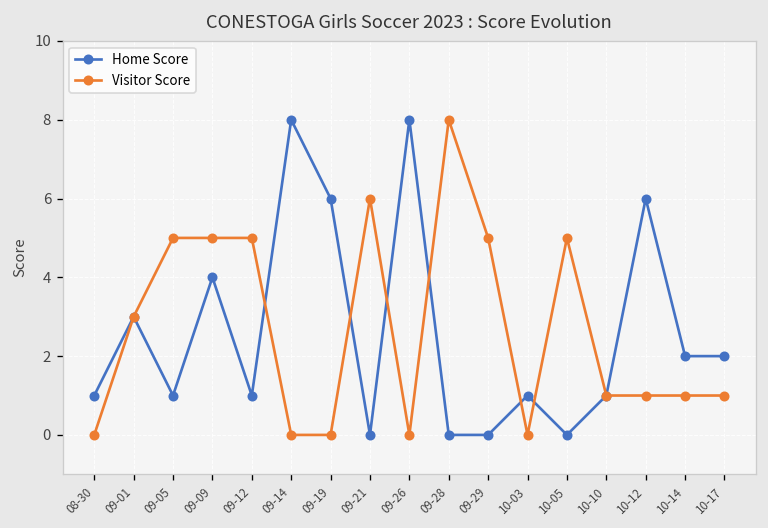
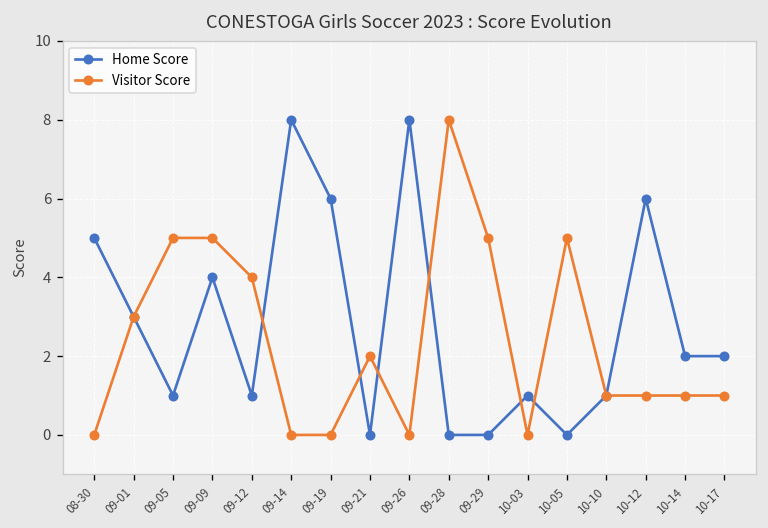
  {
    "Home Score": {
-     "08-30": 1,
+     "08-30": 5,
      "09-05": 1,
      "09-09": 4,
      "09-12": 1,
      "09-14": 8,
      "09-19": 6,
      "09-21": 0,
      "09-26": 8,
      "09-28": 0,
      "09-29": 0,
      "10-03": 1,
      "10-05": 0,
      "10-12": 6,
      "10-14": 2,
      "10-17": 2
    },
    "Visitor Score": {
      "08-30": 0,
      "09-05": 5,
      "09-09": 5,
-     "09-12": 5,
+     "09-12": 4,
      "09-14": 0,
      "09-19": 0,
-     "09-21": 6,
+     "09-21": 2,
      "09-26": 0,
      "09-28": 8,
      "09-29": 5,
      "10-03": 0,
      "10-05": 5,
      "10-12": 1,
      "10-14": 1,
      "10-17": 1
    }
  }
